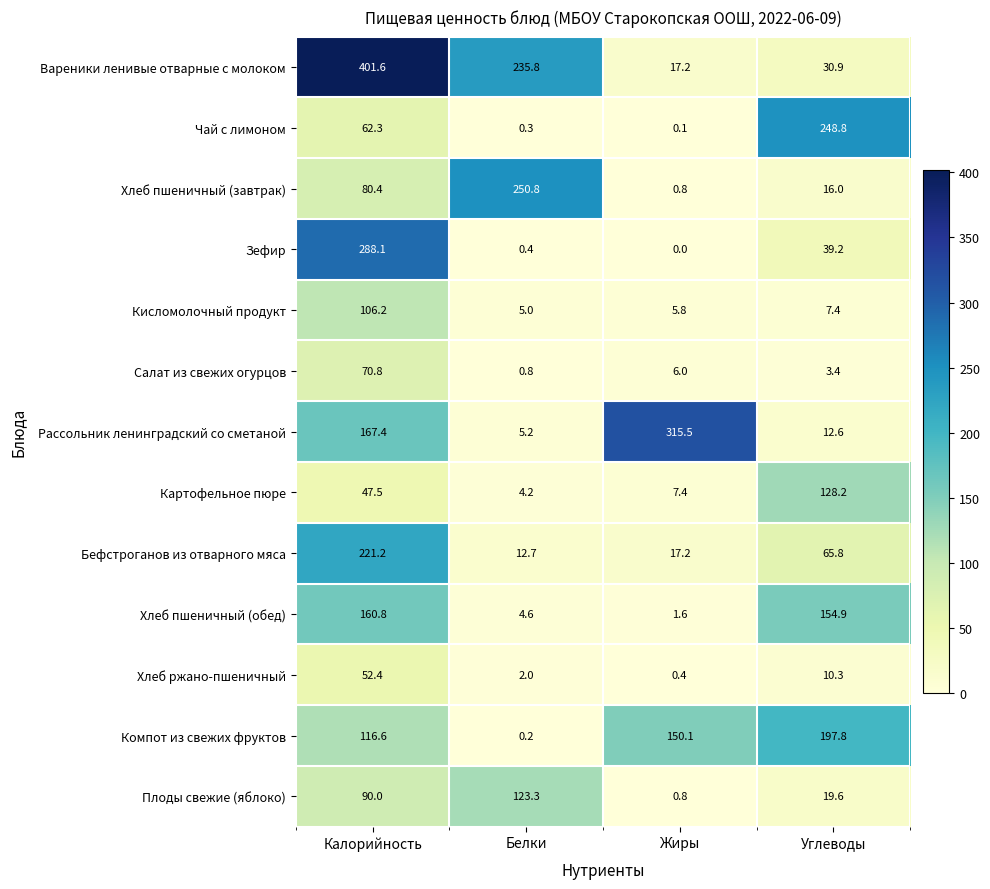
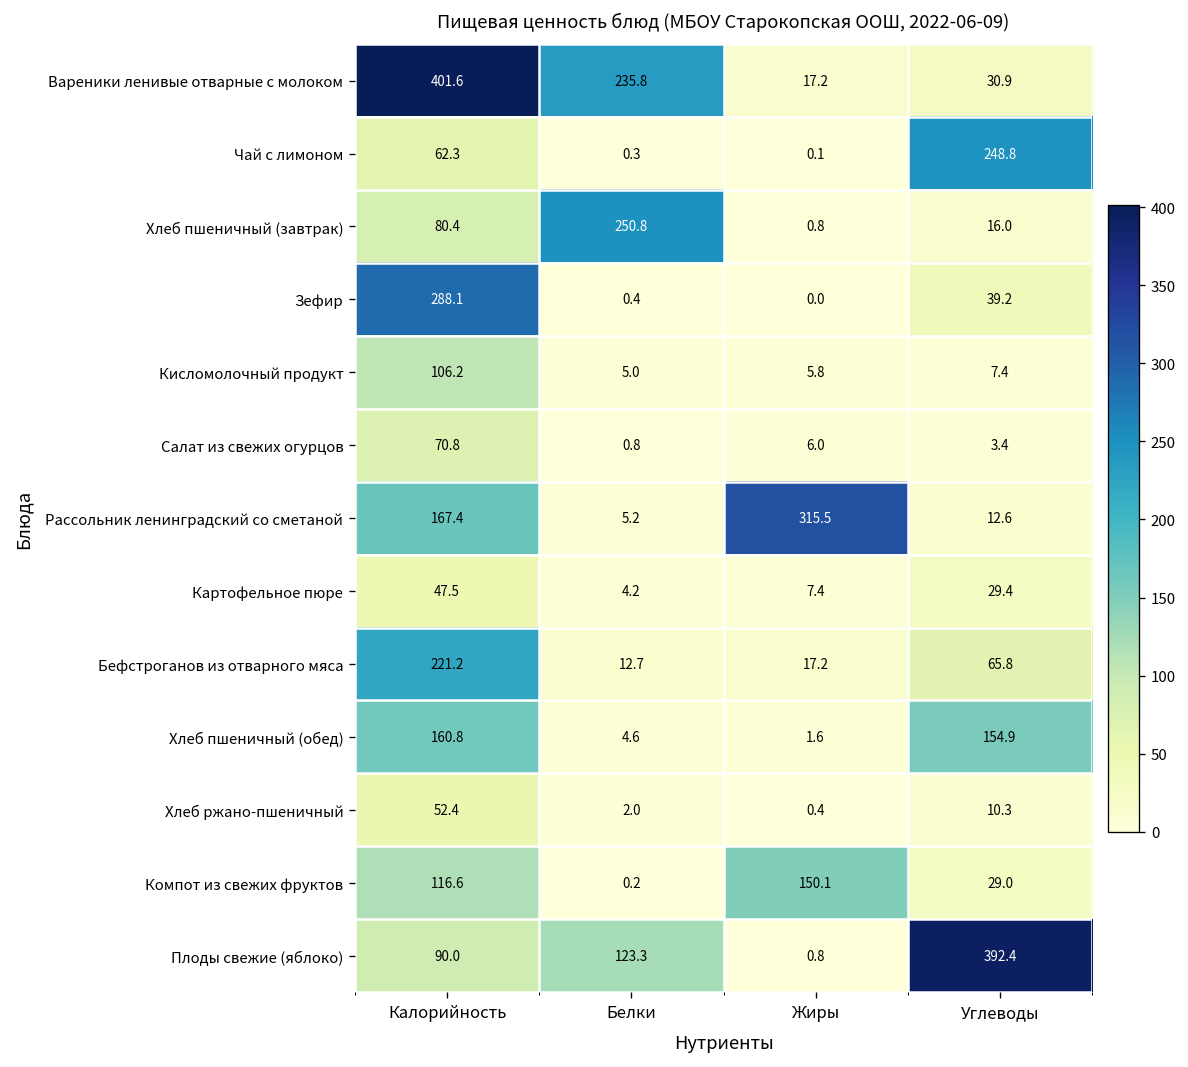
  {
    "Вареники ленивые отварные с молоком": {
      "Калорийность": 401.6,
      "Белки": 235.8,
      "Жиры": 17.2,
      "Углеводы": 30.9
    },
    "Чай с лимоном": {
      "Калорийность": 62.3,
      "Белки": 0.3,
      "Жиры": 0.1,
      "Углеводы": 248.8
    },
    "Хлеб пшеничный (завтрак)": {
      "Калорийность": 80.4,
      "Белки": 250.8,
      "Жиры": 0.8,
      "Углеводы": 16.0
    },
    "Зефир": {
      "Калорийность": 288.1,
      "Белки": 0.4,
      "Жиры": 0.0,
      "Углеводы": 39.2
    },
    "Кисломолочный продукт": {
      "Калорийность": 106.2,
      "Белки": 5.0,
      "Жиры": 5.8,
      "Углеводы": 7.4
    },
    "Салат из свежих огурцов": {
      "Калорийность": 70.8,
      "Белки": 0.8,
      "Жиры": 6.0,
      "Углеводы": 3.4
    },
    "Рассольник ленинградский со сметаной": {
      "Калорийность": 167.4,
      "Белки": 5.2,
      "Жиры": 315.5,
      "Углеводы": 12.6
    },
    "Картофельное пюре": {
      "Калорийность": 47.5,
      "Белки": 4.2,
      "Жиры": 7.4,
-     "Углеводы": 128.2
+     "Углеводы": 29.4
    },
    "Бефстроганов из отварного мяса": {
      "Калорийность": 221.2,
      "Белки": 12.7,
      "Жиры": 17.2,
      "Углеводы": 65.8
    },
    "Хлеб пшеничный (обед)": {
      "Калорийность": 160.8,
      "Белки": 4.6,
      "Жиры": 1.6,
      "Углеводы": 154.9
    },
    "Хлеб ржано-пшеничный": {
      "Калорийность": 52.4,
      "Белки": 2.0,
      "Жиры": 0.4,
      "Углеводы": 10.3
    },
    "Компот из свежих фруктов": {
      "Калорийность": 116.6,
      "Белки": 0.2,
      "Жиры": 150.1,
-     "Углеводы": 197.8
+     "Углеводы": 29.0
    },
    "Плоды свежие (яблоко)": {
      "Калорийность": 90.0,
      "Белки": 123.3,
      "Жиры": 0.8,
-     "Углеводы": 19.6
+     "Углеводы": 392.4
    }
  }
